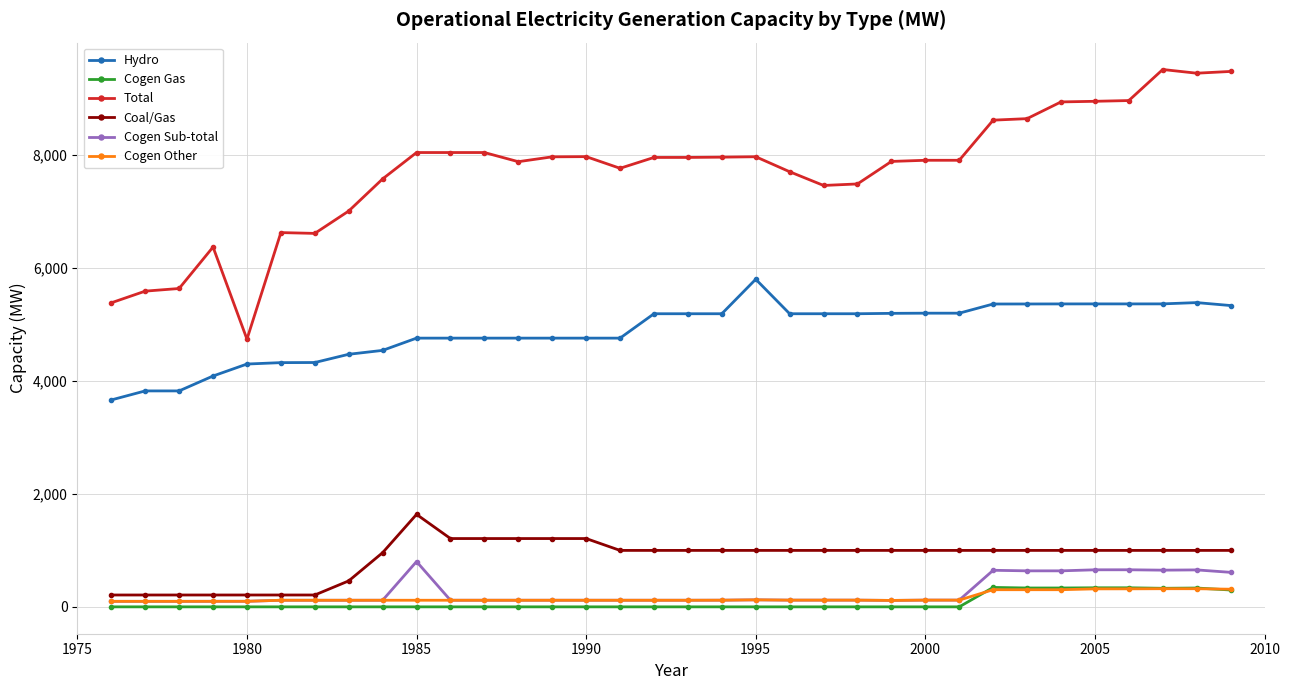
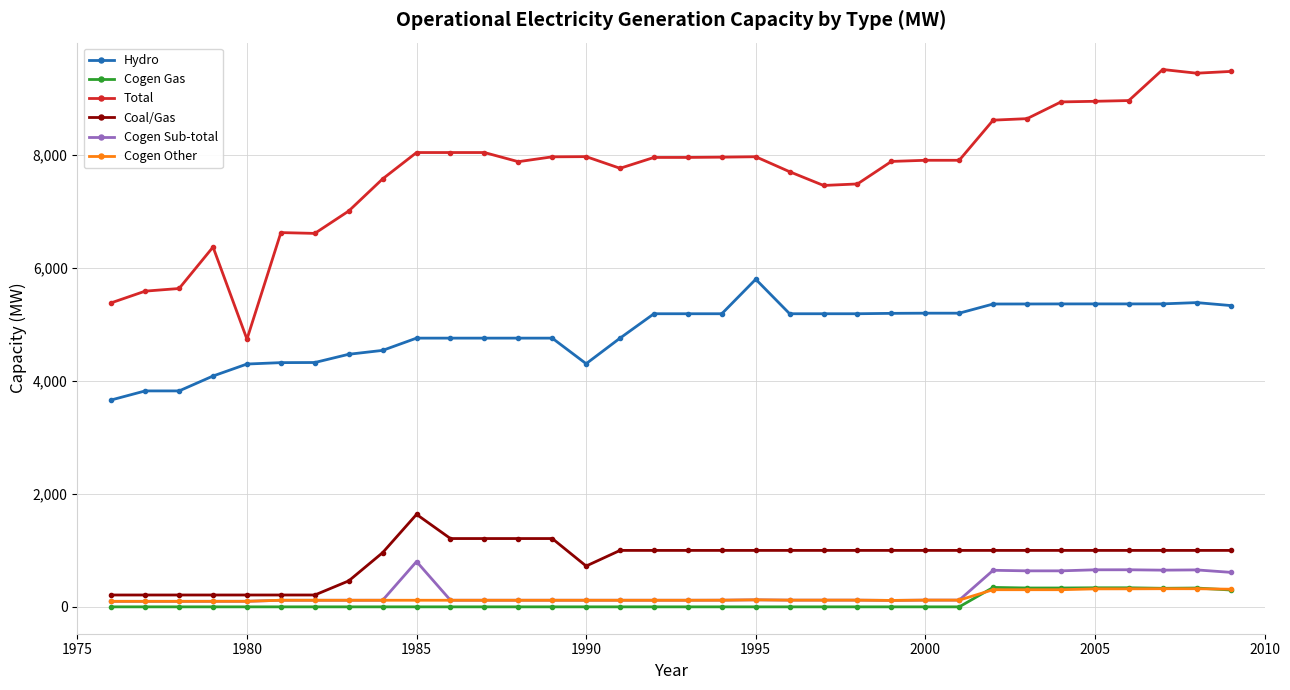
  {
    "Hydro": {
      "1980": "4,300",
      "1985": "4,800",
-     "1990": "4,800",
+     "1990": "4,300",
      "1995": "5,800",
      "2000": "5,200",
      "2005": "5,400"
    },
    "Cogen Gas": {
      "1980": "0",
      "1985": "0",
      "1990": "0",
      "1995": "0",
      "2000": "0"
    },
    "Total": {
      "1980": "4,700",
      "1985": "8,000",
      "1990": "8,000",
      "1995": "8,000",
      "2000": "7,900",
      "2005": "9,000"
    },
    "Coal/Gas": {
      "1980": "200",
      "1985": "1,600",
-     "1990": "1,200",
+     "1990": "700",
      "1995": "1,000",
      "2000": "1,000",
      "2005": "1,000"
    },
    "Cogen Sub-total": {
      "1985": "800",
      "2005": "700"
    },
    "Cogen Other": {
      "1985": "100"
    }
  }
